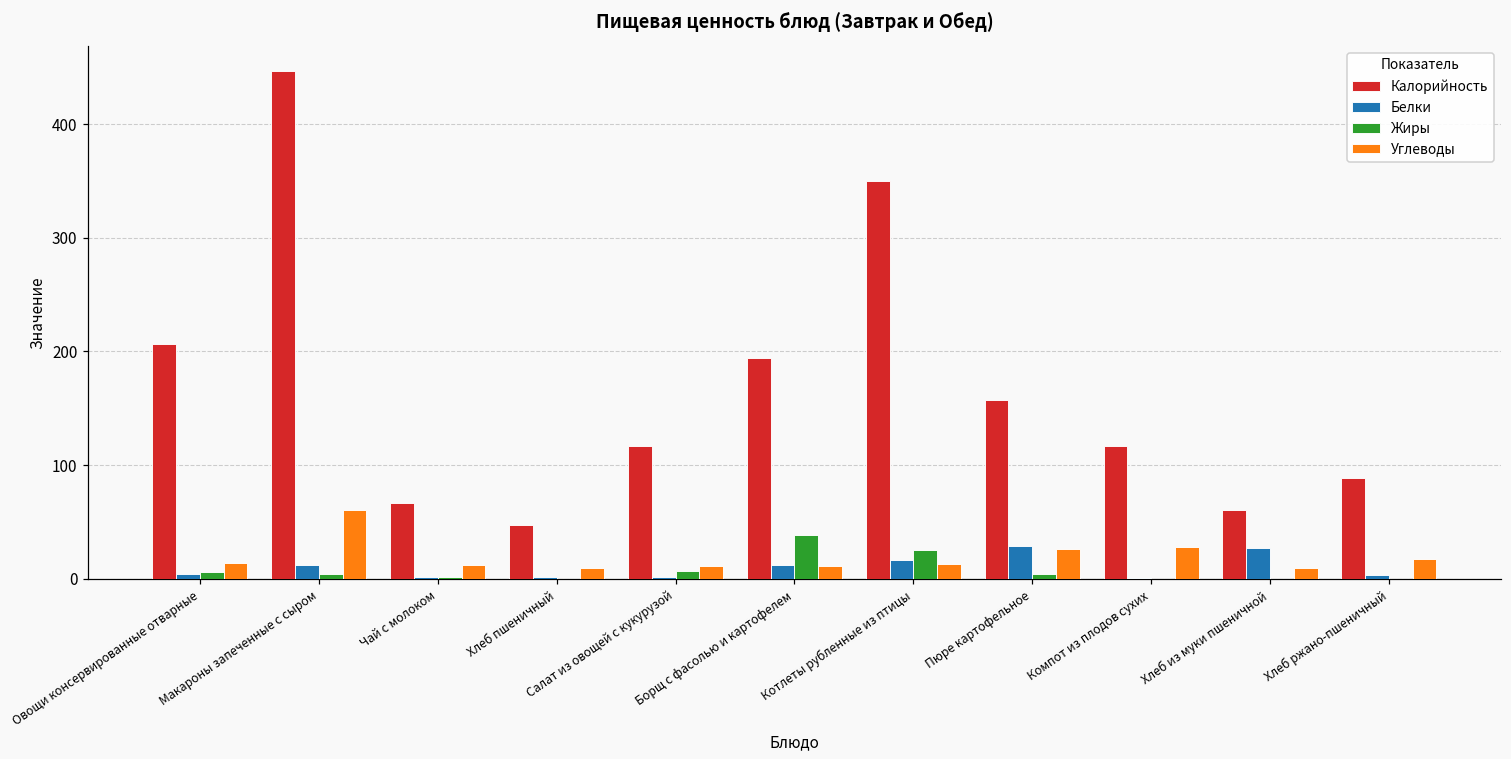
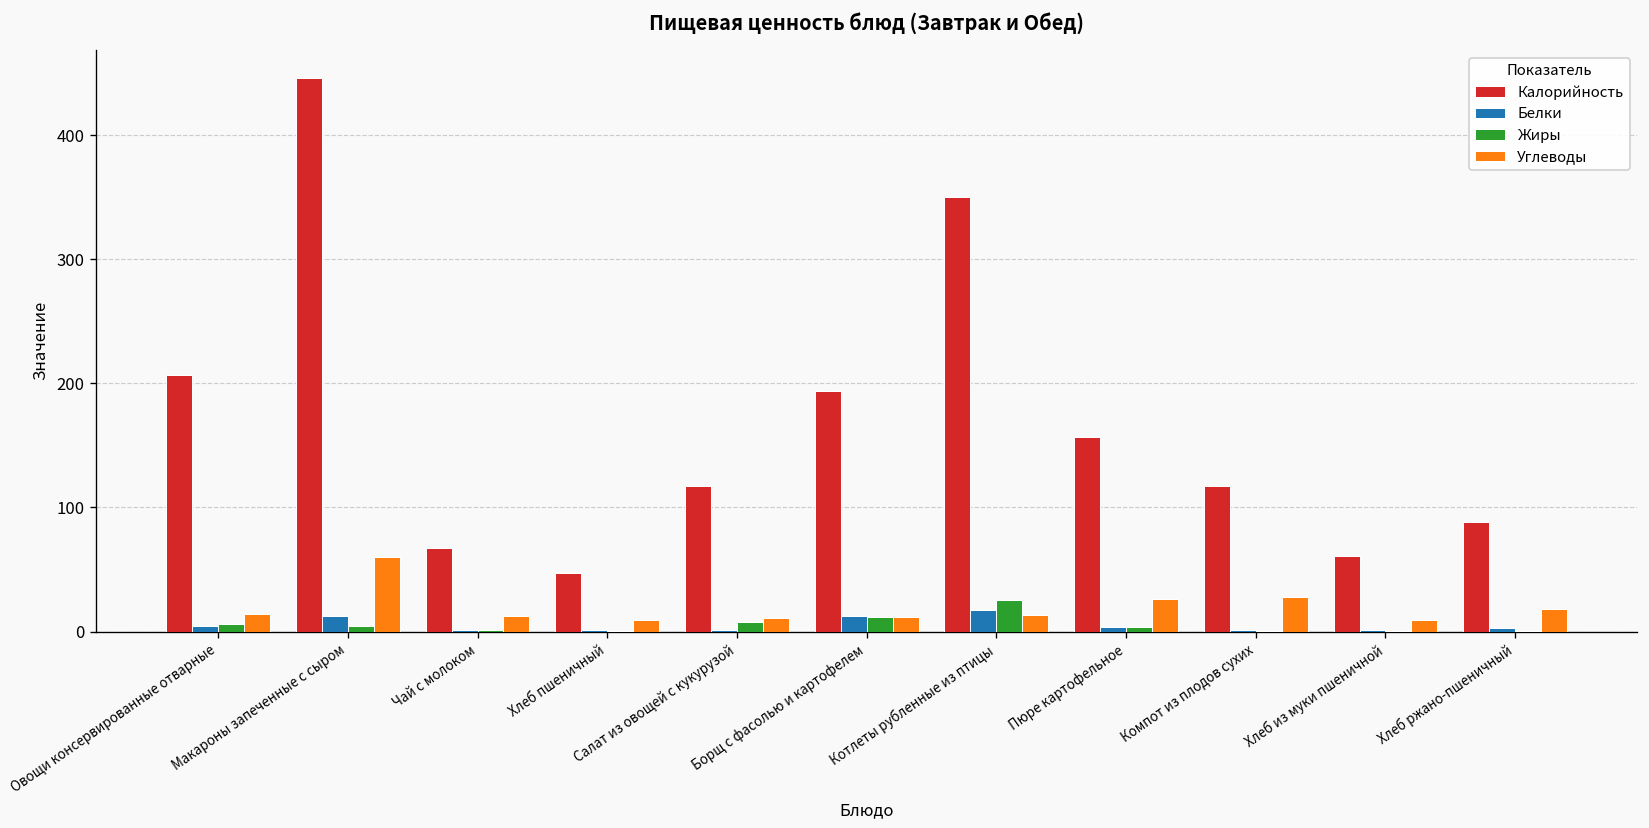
  {
    "Калорийность": {
      "Овощи консервированные отварные": 207,
      "Макароны запеченные с сыром": 446,
      "Чай с молоком": 67,
      "Хлеб пшеничный": 47,
      "Салат из овощей с кукурузой": 117,
      "Борщ с фасолью и картофелем": 194,
      "Котлеты рубленные из птицы": 350,
      "Пюре картофельное": 157,
      "Компот из плодов сухих": 117,
      "Хлеб из муки пшеничной": 61,
      "Хлеб ржано-пшеничный": 88
    },
    "Белки": {
      "Овощи консервированные отварные": 5,
      "Макароны запеченные с сыром": 13,
      "Борщ с фасолью и картофелем": 12,
      "Котлеты рубленные из птицы": 17,
-     "Пюре картофельное": 29,
-     "Хлеб из муки пшеничной": 27,
+     "Пюре картофельное": 4,
+     "Хлеб из муки пшеничной": 2,
      "Хлеб ржано-пшеничный": 3
    },
    "Жиры": {
      "Овощи консервированные отварные": 6,
      "Макароны запеченные с сыром": 4,
      "Салат из овощей с кукурузой": 7,
-     "Борщ с фасолью и картофелем": 39,
+     "Борщ с фасолью и картофелем": 12,
      "Котлеты рубленные из птицы": 26,
      "Пюре картофельное": 4
    },
    "Углеводы": {
      "Овощи консервированные отварные": 14,
      "Макароны запеченные с сыром": 60,
      "Чай с молоком": 12,
      "Хлеб пшеничный": 10,
      "Салат из овощей с кукурузой": 11,
      "Борщ с фасолью и картофелем": 12,
      "Котлеты рубленные из птицы": 13,
      "Пюре картофельное": 26,
      "Компот из плодов сухих": 28,
      "Хлеб из муки пшеничной": 10,
      "Хлеб ржано-пшеничный": 18
    }
  }
